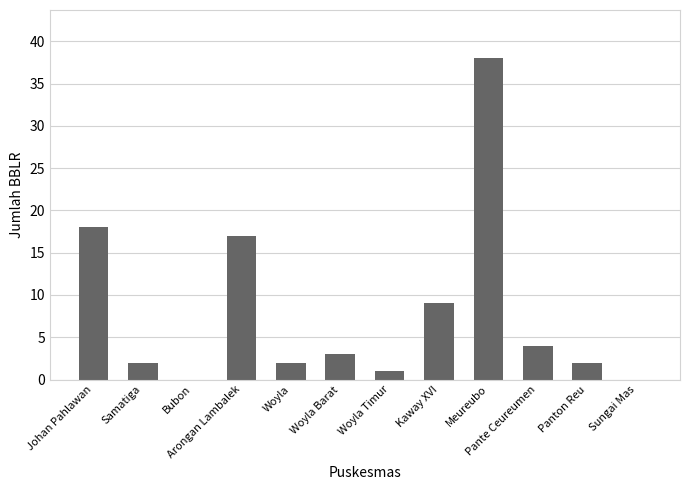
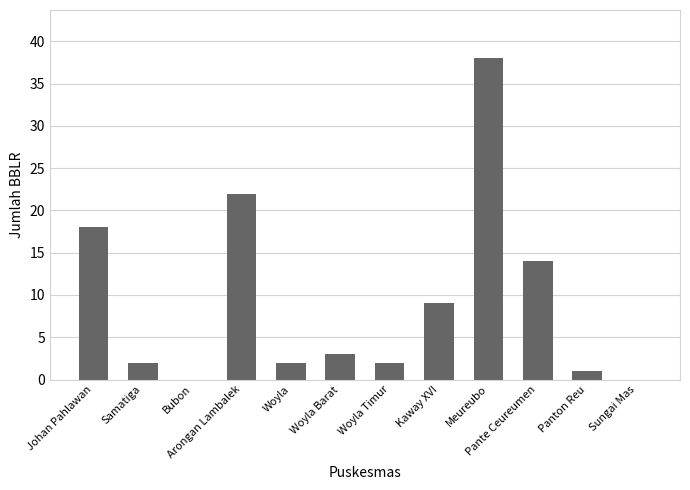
  {
    "Johan Pahlawan": 18,
    "Samatiga": 2,
    "Bubon": 0,
-   "Arongan Lambalek": 17,
+   "Arongan Lambalek": 22,
    "Woyla": 2,
    "Woyla Barat": 3,
-   "Woyla Timur": 1,
+   "Woyla Timur": 2,
    "Kaway XVI": 9,
    "Meureubo": 38,
-   "Pante Ceureumen": 4,
-   "Panton Reu": 2,
+   "Pante Ceureumen": 14,
+   "Panton Reu": 1,
    "Sungai Mas": 0
  }
